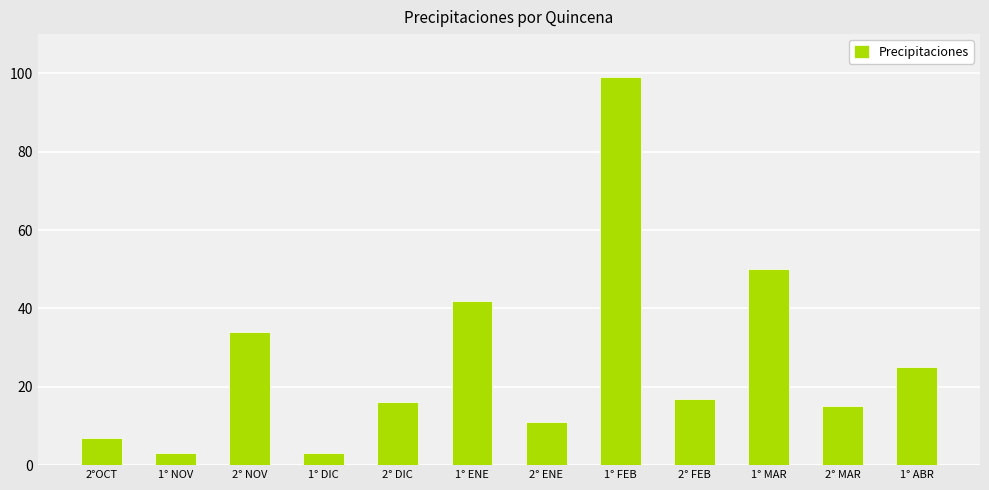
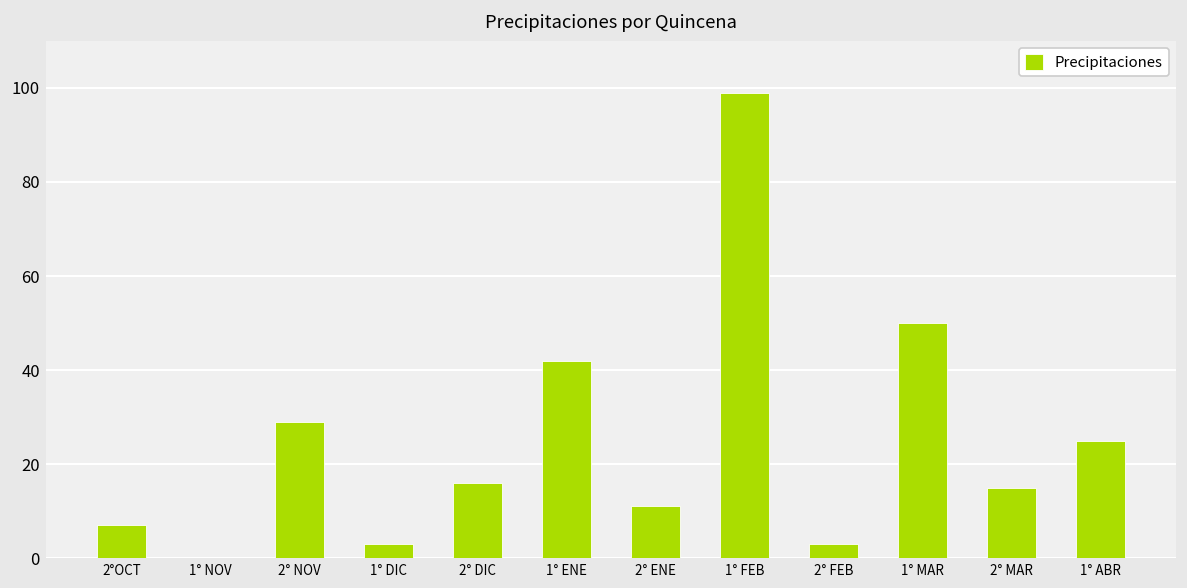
  {
    "2°OCT": 7,
-   "1° NOV": 3,
-   "2° NOV": 34,
+   "1° NOV": 0,
+   "2° NOV": 29,
    "1° DIC": 3,
    "2° DIC": 16,
    "1° ENE": 42,
    "2° ENE": 11,
    "1° FEB": 99,
-   "2° FEB": 17,
+   "2° FEB": 3,
    "1° MAR": 50,
    "2° MAR": 15,
    "1° ABR": 25
  }
